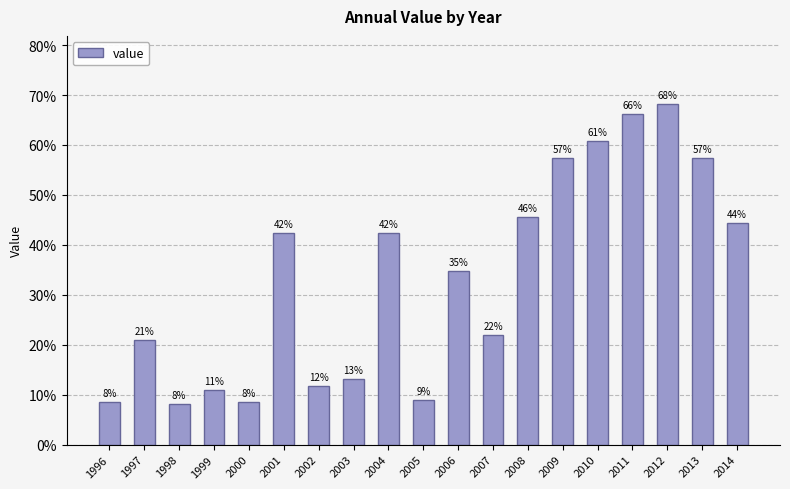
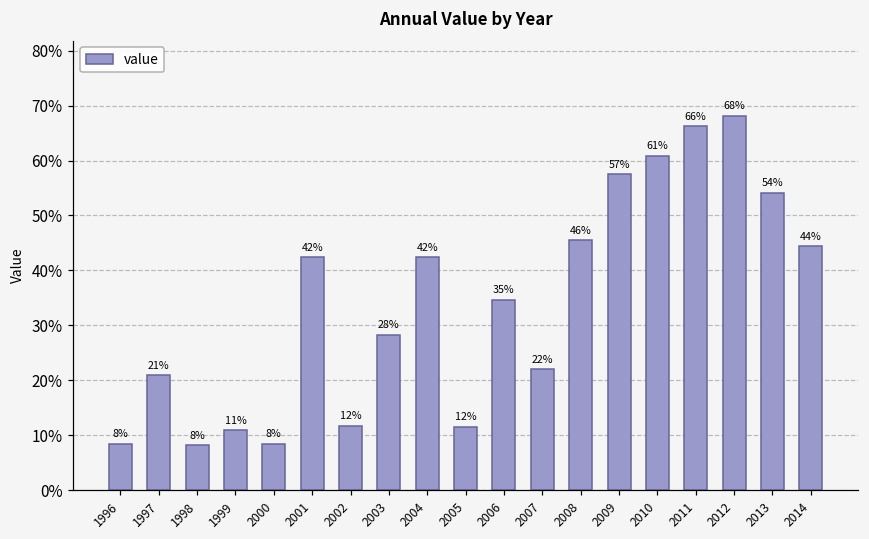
  {
    "1996": "8%",
    "1997": "21%",
    "1998": "8%",
    "1999": "11%",
    "2000": "8%",
    "2001": "42%",
    "2002": "12%",
-   "2003": "13%",
+   "2003": "28%",
    "2004": "42%",
-   "2005": "9%",
+   "2005": "12%",
    "2006": "35%",
    "2007": "22%",
    "2008": "46%",
    "2009": "57%",
    "2010": "61%",
    "2011": "66%",
    "2012": "68%",
-   "2013": "57%",
+   "2013": "54%",
    "2014": "44%"
  }
